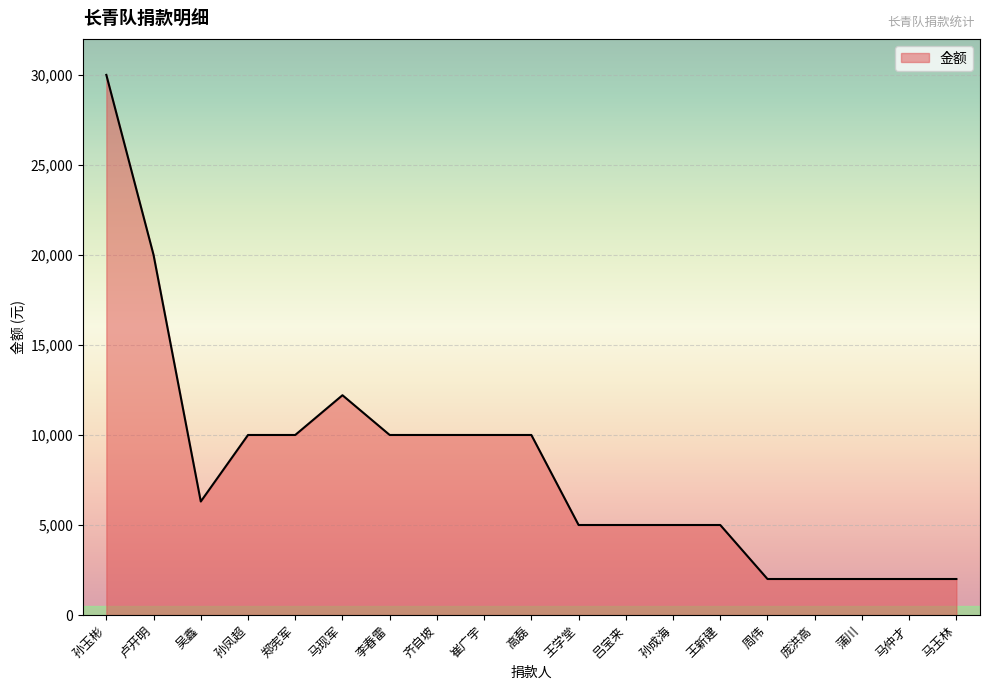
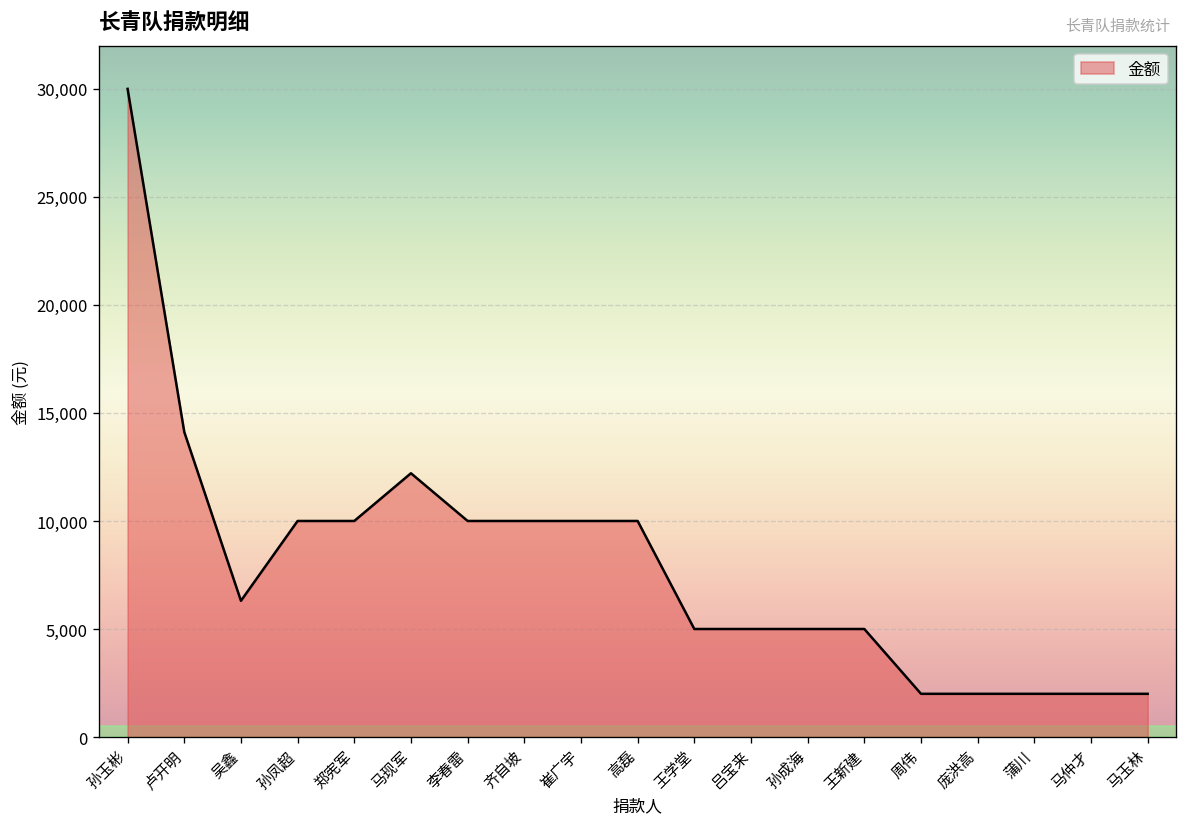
  {
    "孙玉彬": "30,000",
-   "卢开明": "20,000",
+   "卢开明": "14,100",
    "吴鑫": "6,300",
    "孙凤超": "10,000",
    "郑宪军": "10,000",
    "马现军": "12,200",
    "李春雷": "10,000",
    "齐自坡": "10,000",
    "崔广宇": "10,000",
    "高磊": "10,000",
    "王学堂": "5,000",
    "吕宝来": "5,000",
    "孙成海": "5,000",
    "王新建": "5,000",
    "周伟": "2,000",
    "庞洪高": "2,000",
    "蒲川": "2,000",
    "马仲才": "2,000",
    "马玉林": "2,000"
  }
